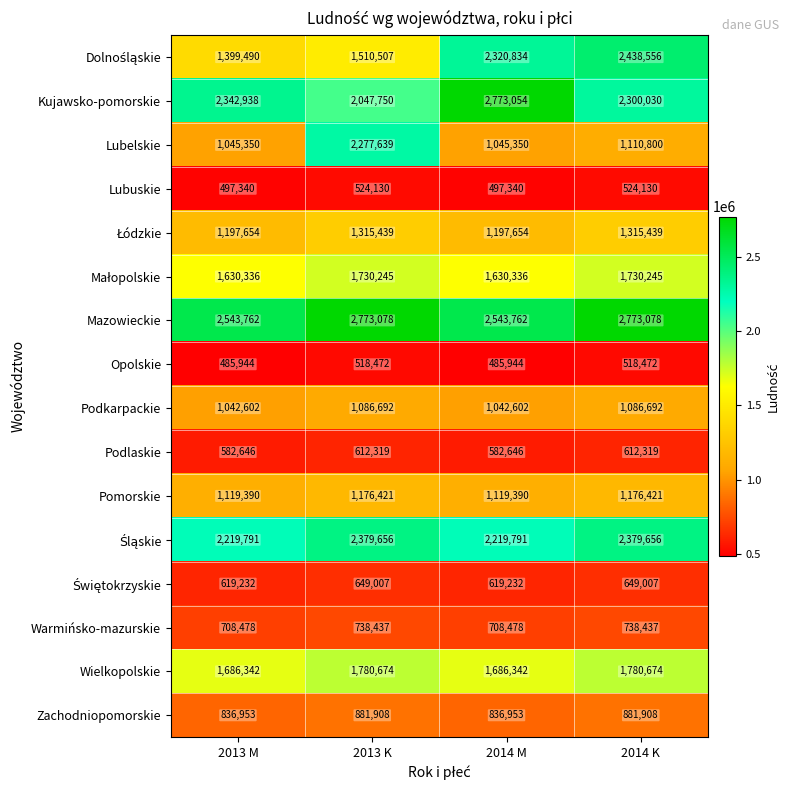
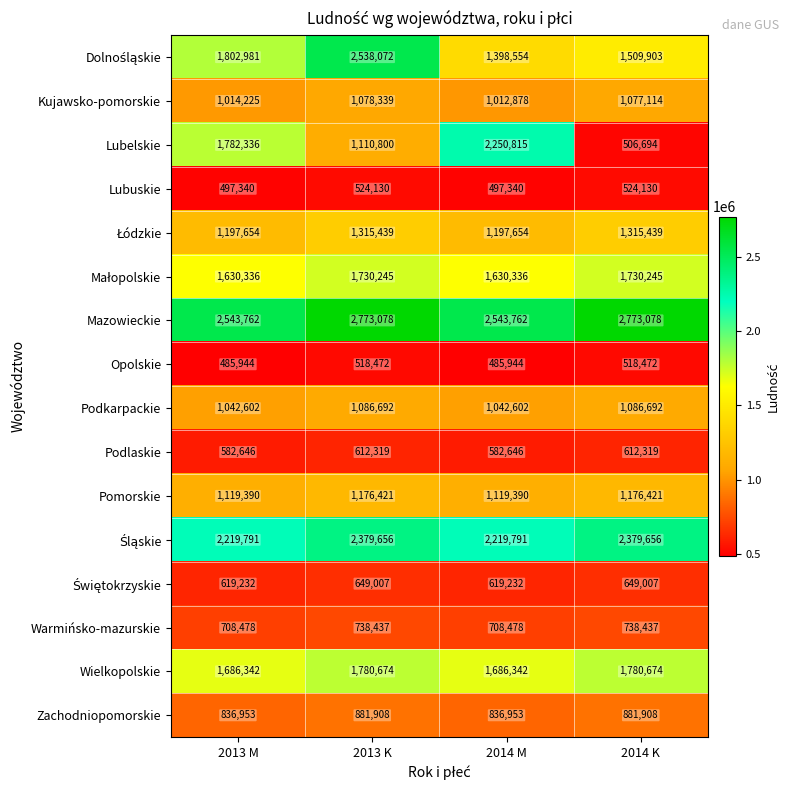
  {
    "Dolnośląskie": {
-     "2013 M": "1,399,490",
-     "2013 K": "1,510,507",
-     "2014 M": "2,320,834",
-     "2014 K": "2,438,556"
+     "2013 M": "1,802,981",
+     "2013 K": "2,538,072",
+     "2014 M": "1,398,554",
+     "2014 K": "1,509,903"
    },
    "Kujawsko-pomorskie": {
-     "2013 M": "2,342,938",
-     "2013 K": "2,047,750",
-     "2014 M": "2,773,054",
-     "2014 K": "2,300,030"
+     "2013 M": "1,014,225",
+     "2013 K": "1,078,339",
+     "2014 M": "1,012,878",
+     "2014 K": "1,077,114"
    },
    "Lubelskie": {
-     "2013 M": "1,045,350",
-     "2013 K": "2,277,639",
-     "2014 M": "1,045,350",
-     "2014 K": "1,110,800"
+     "2013 M": "1,782,336",
+     "2013 K": "1,110,800",
+     "2014 M": "2,250,815",
+     "2014 K": "506,694"
    }
  }
